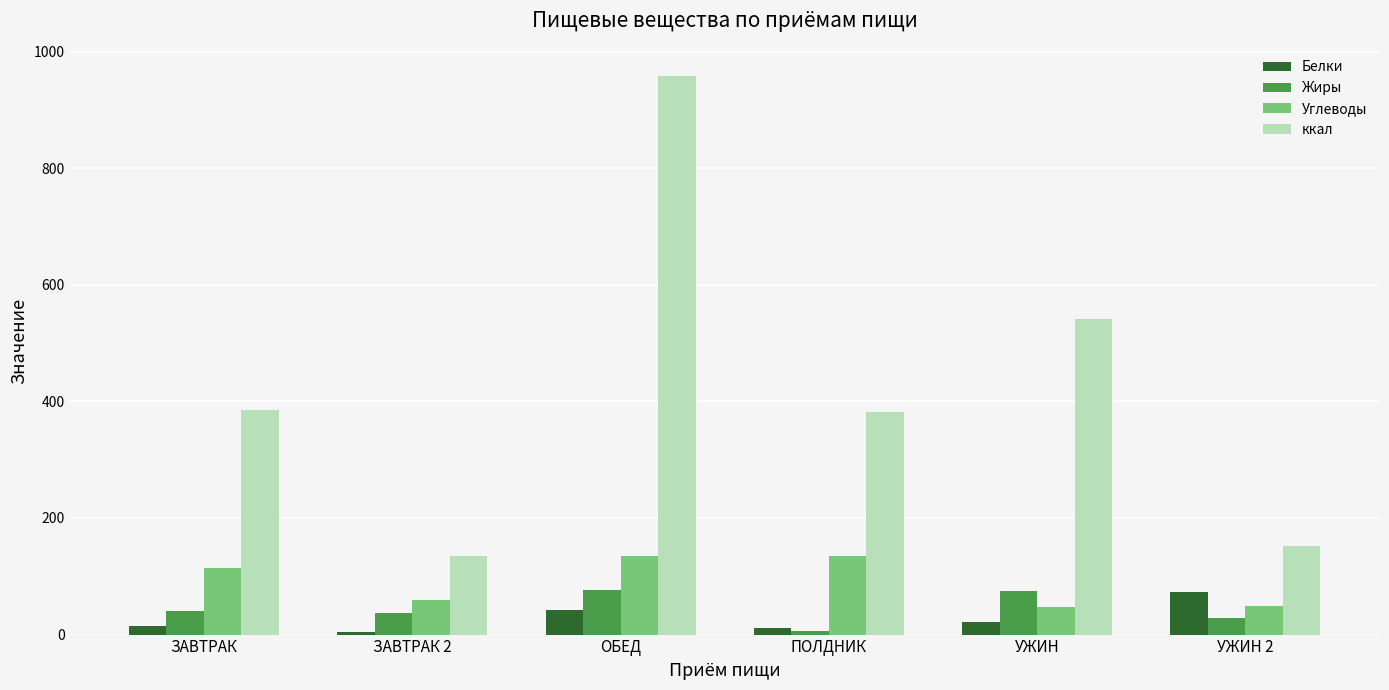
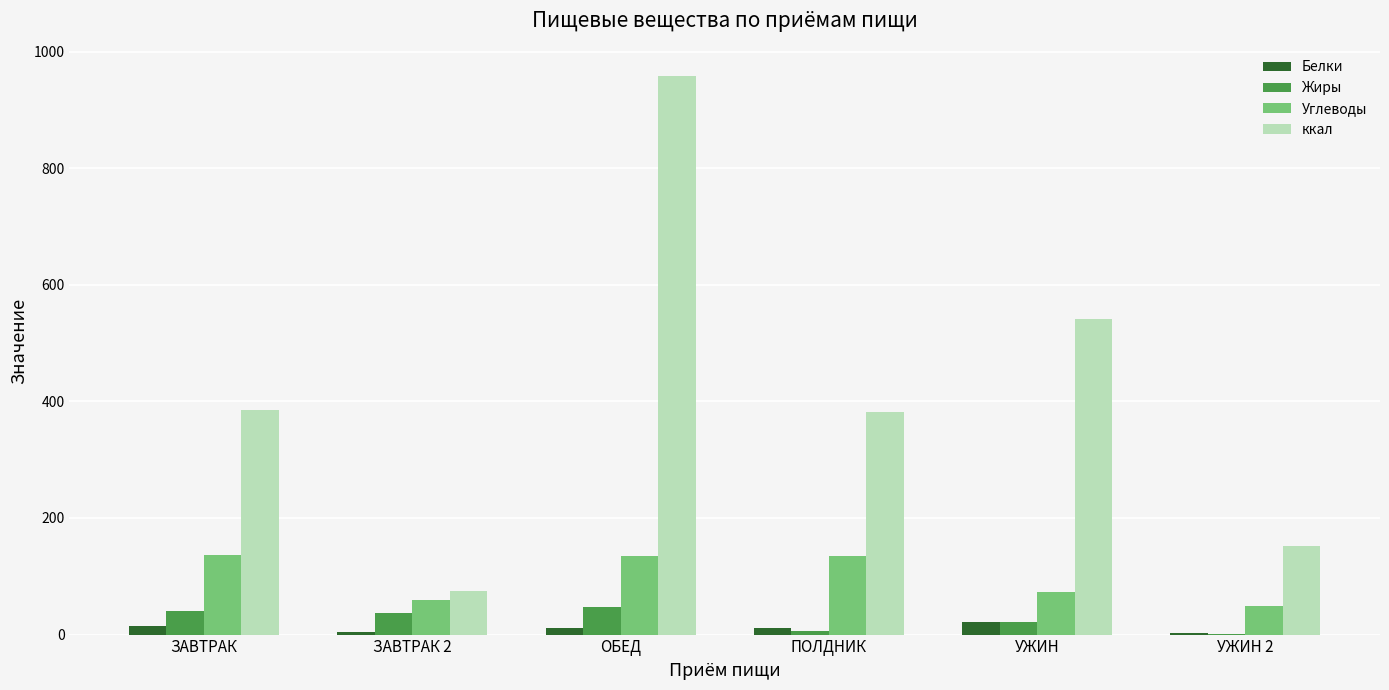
  {
    "Белки": {
      "ЗАВТРАК": 20,
      "ЗАВТРАК 2": 0,
-     "ОБЕД": 40,
+     "ОБЕД": 10,
      "ПОЛДНИК": 10,
      "УЖИН": 20,
-     "УЖИН 2": 70
+     "УЖИН 2": 0
    },
    "Жиры": {
      "ЗАВТРАК": 40,
      "ЗАВТРАК 2": 40,
-     "ОБЕД": 80,
+     "ОБЕД": 50,
      "ПОЛДНИК": 10,
-     "УЖИН": 70,
-     "УЖИН 2": 30
+     "УЖИН": 20,
+     "УЖИН 2": 0
    },
    "Углеводы": {
-     "ЗАВТРАК": 110,
+     "ЗАВТРАК": 140,
      "ЗАВТРАК 2": 60,
      "ОБЕД": 140,
      "ПОЛДНИК": 130,
-     "УЖИН": 50,
+     "УЖИН": 70,
      "УЖИН 2": 50
    },
    "ккал": {
      "ЗАВТРАК": 390,
-     "ЗАВТРАК 2": 130,
+     "ЗАВТРАК 2": 70,
      "ОБЕД": 960,
      "ПОЛДНИК": 380,
      "УЖИН": 540,
      "УЖИН 2": 150
    }
  }
